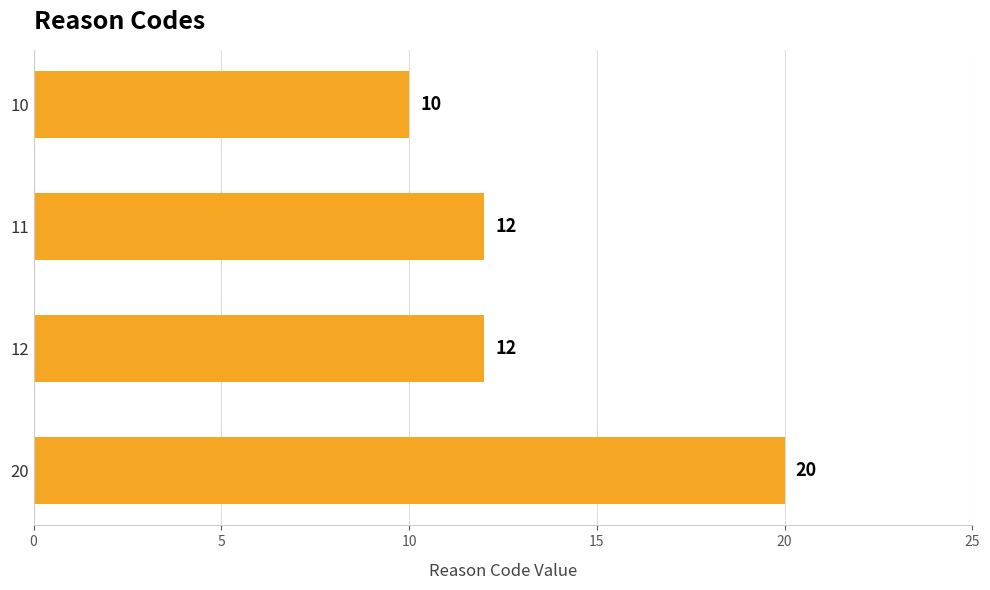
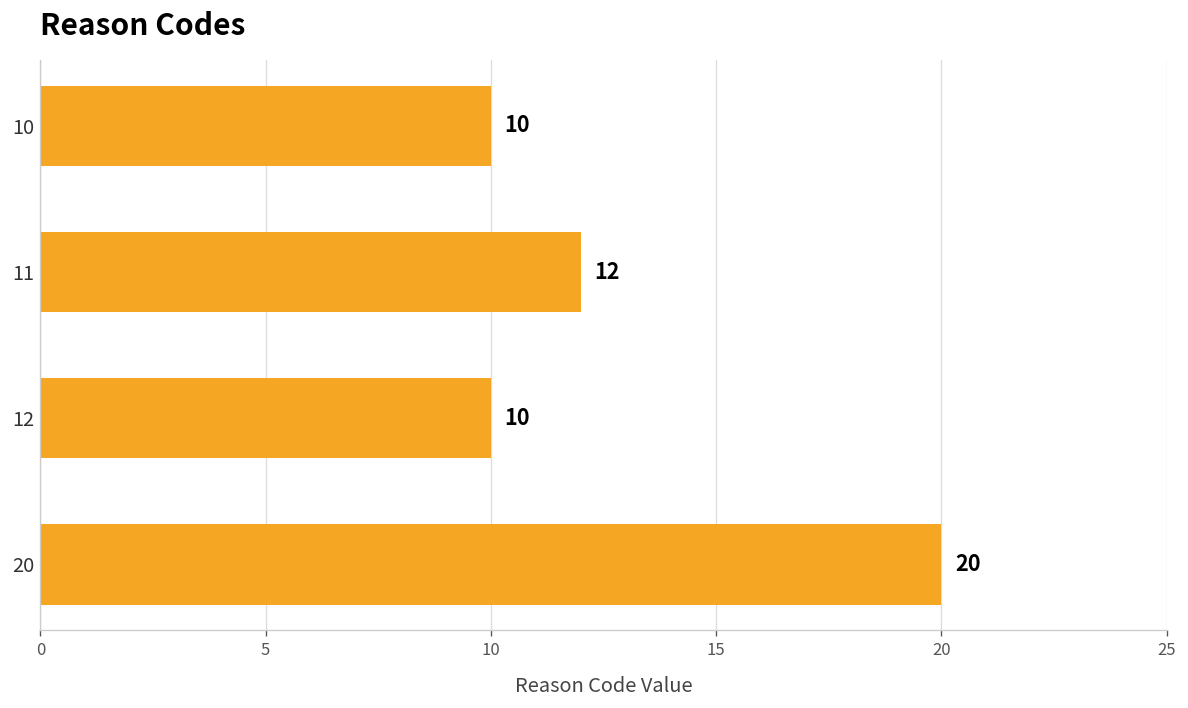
  {
    "10": 10,
    "11": 12,
-   "12": 12,
+   "12": 10,
    "20": 20
  }
